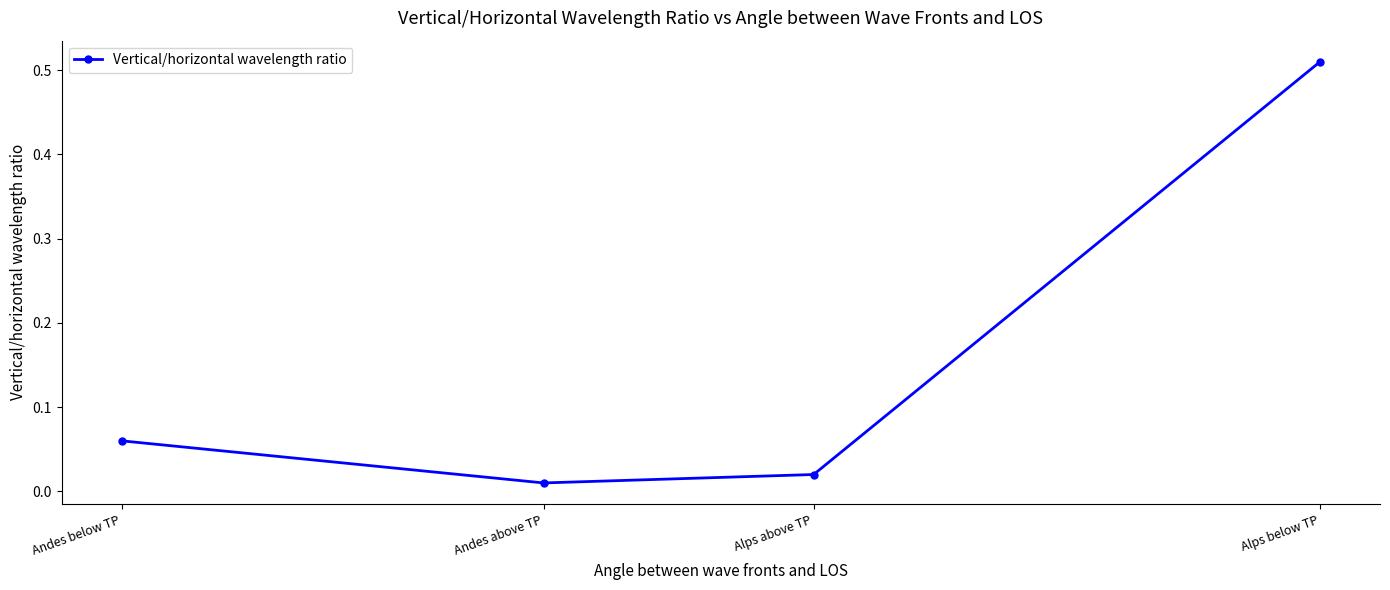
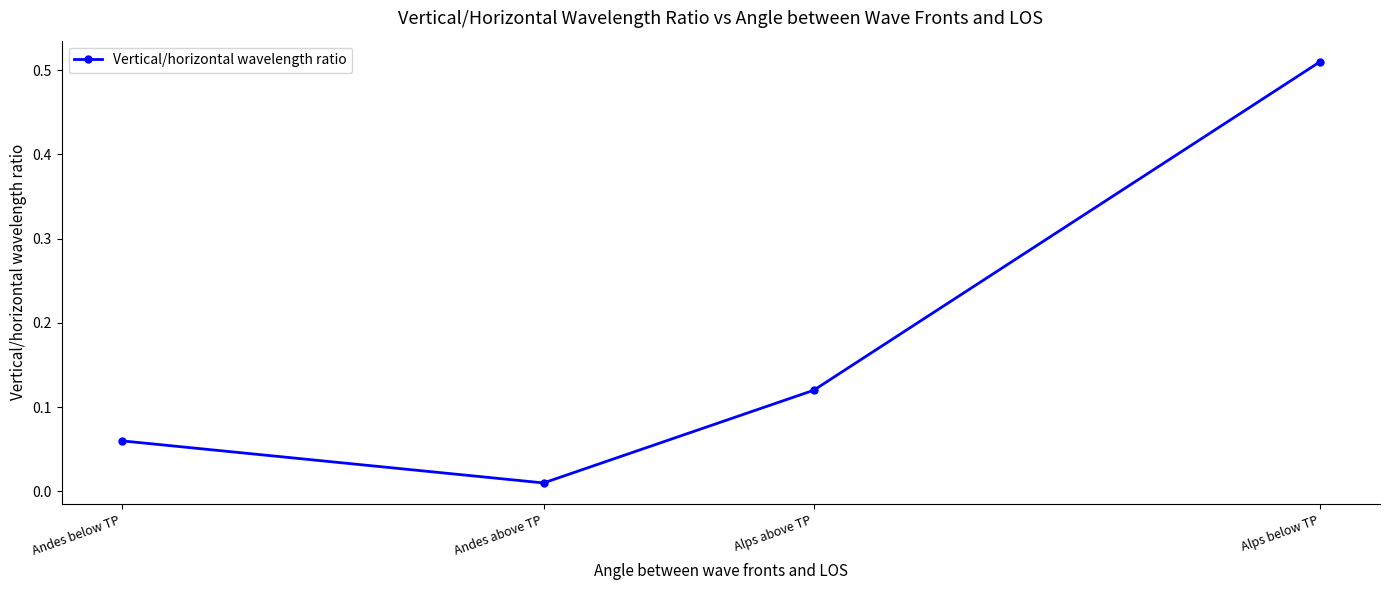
  {
    "Andes below TP": 0.06,
    "Andes above TP": 0.01,
-   "Alps above TP": 0.02,
+   "Alps above TP": 0.12,
    "Alps below TP": 0.51
  }
